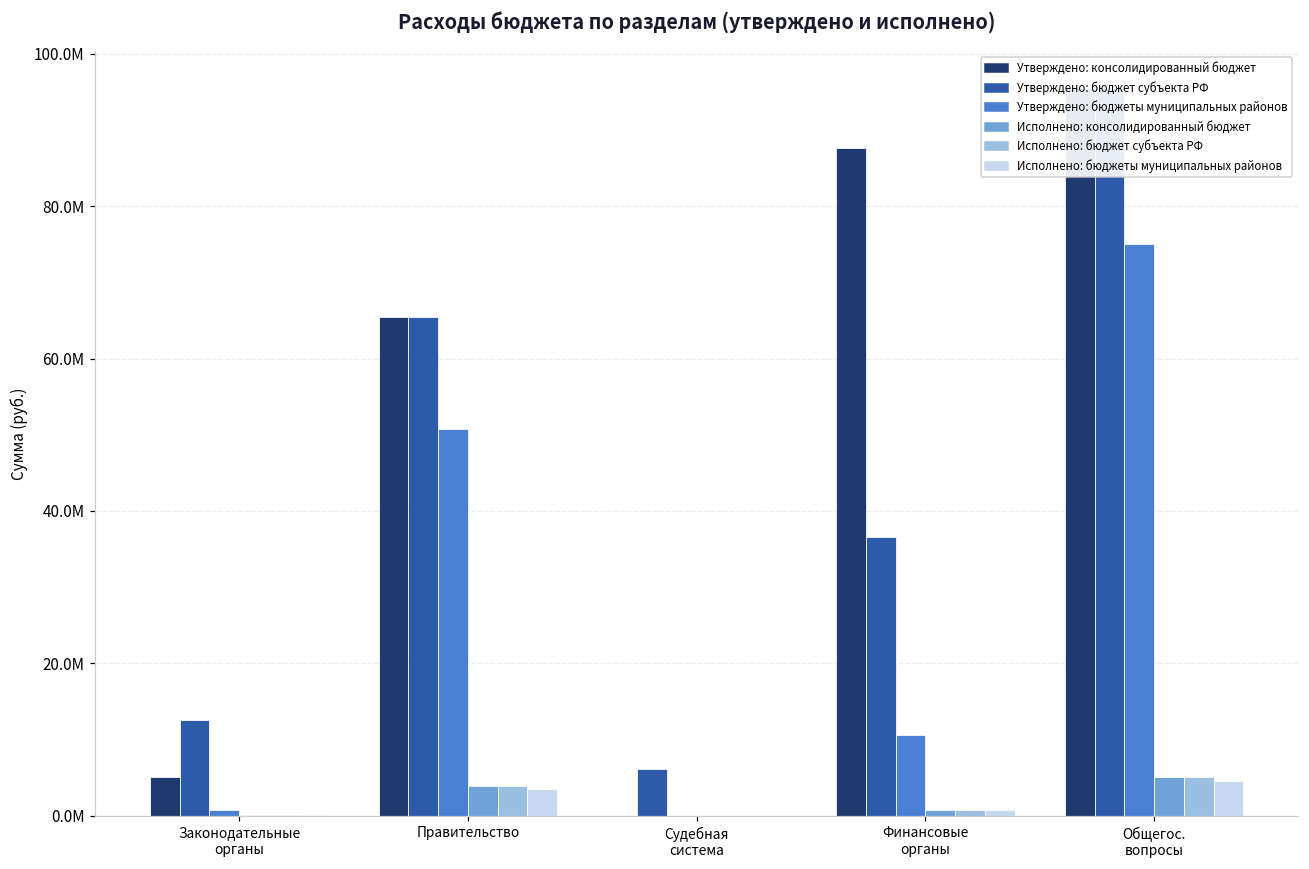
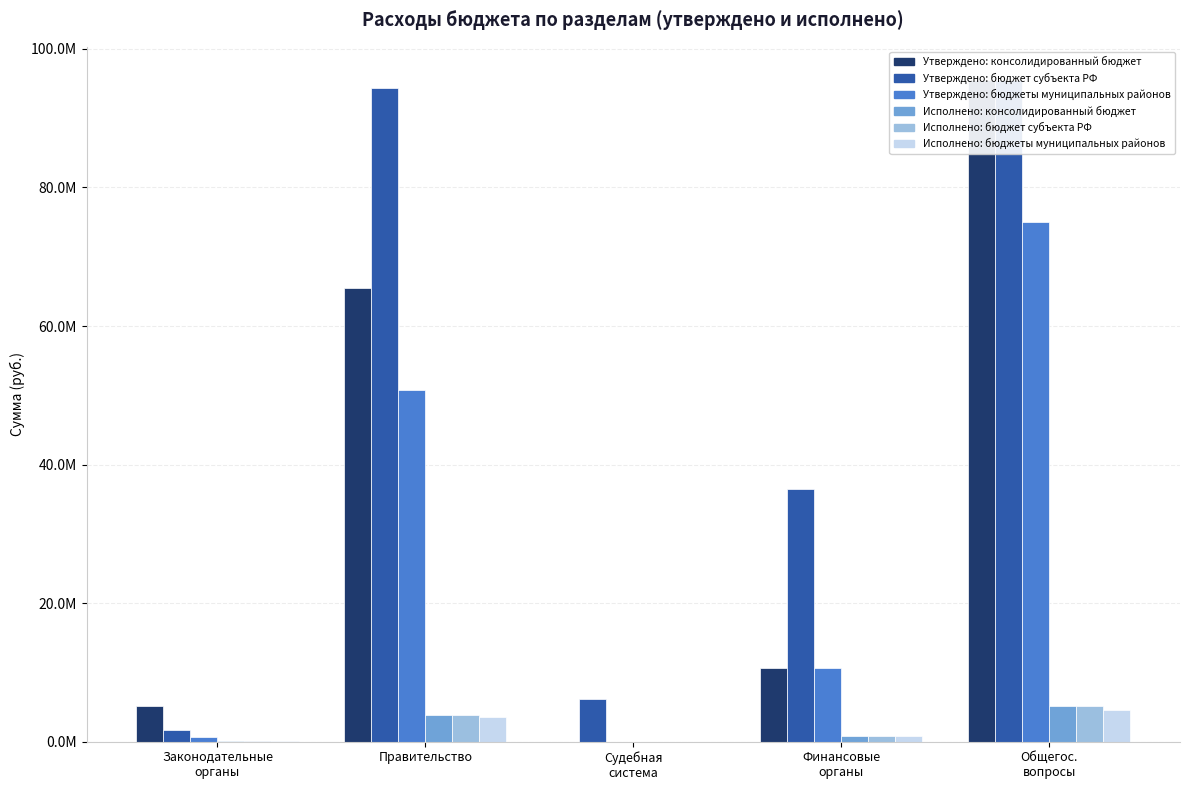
  {
    "Утверждено: консолидированный бюджет": {
      "Законодательные органы": 5000000,
      "Правительство": 65000000,
-     "Финансовые органы": 88000000
+     "Финансовые органы": 11000000
    },
    "Утверждено: бюджет субъекта РФ": {
-     "Законодательные органы": 13000000,
-     "Правительство": 65000000,
+     "Законодательные органы": 2000000,
+     "Правительство": 94000000,
      "Судебная система": 6000000,
      "Финансовые органы": 37000000
    }
  }
